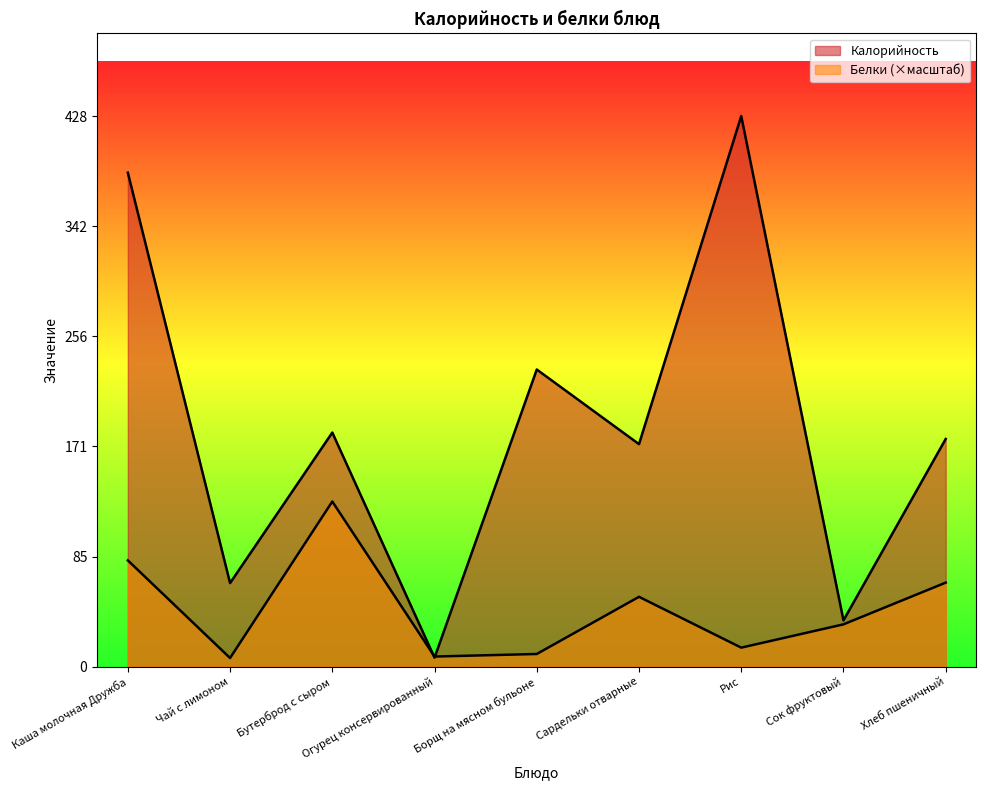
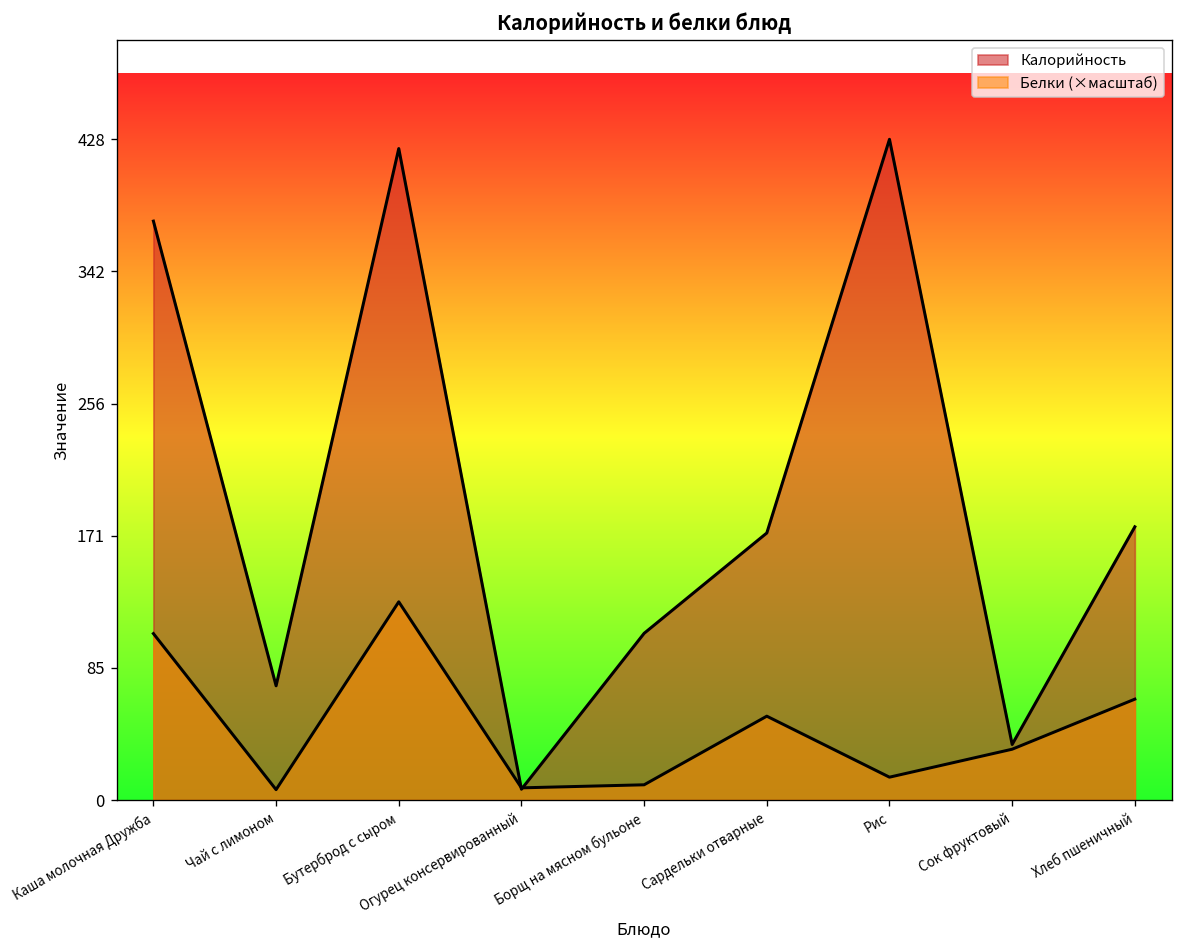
  {
    "Калорийность": {
-     "Каша молочная Дружба": 384,
-     "Чай с лимоном": 65,
-     "Бутерброд с сыром": 182,
-     "Борщ на мясном бульоне": 231,
+     "Каша молочная Дружба": 375,
+     "Чай с лимоном": 74,
+     "Бутерброд с сыром": 422,
+     "Борщ на мясном бульоне": 108,
      "Сардельки отварные": 173,
      "Рис": 428,
      "Сок фруктовый": 36,
      "Хлеб пшеничный": 177
    },
    "Белки (×масштаб)": {
-     "Каша молочная Дружба": 83,
+     "Каша молочная Дружба": 108,
      "Чай с лимоном": 7,
      "Бутерброд с сыром": 128,
      "Борщ на мясном бульоне": 10,
      "Сардельки отварные": 54,
      "Рис": 15,
      "Сок фруктовый": 33,
      "Хлеб пшеничный": 65
    }
  }
